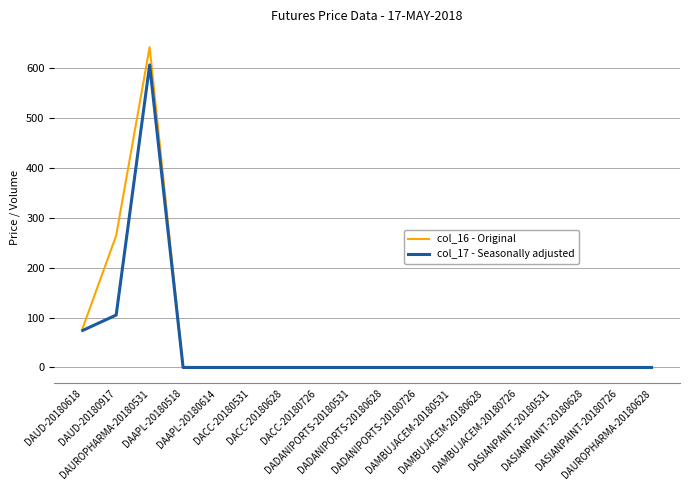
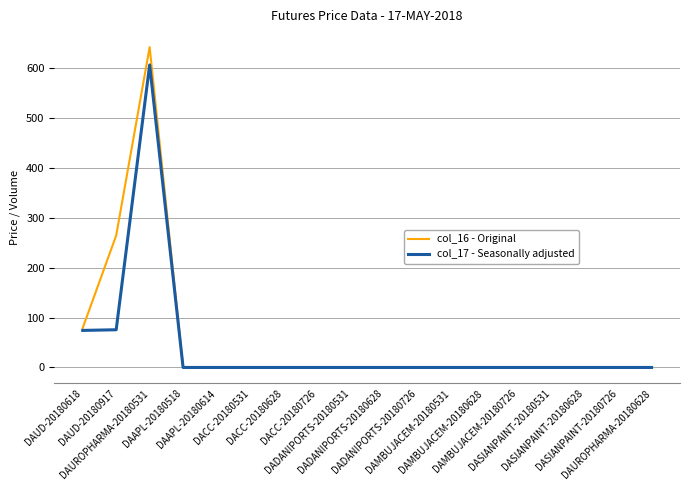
  {
    "col_16 - Original": {
      "DAUD-20180917": 260,
      "DAUROPHARMA-20180531": 640
    },
    "col_17 - Seasonally adjusted": {
-     "DAUD-20180917": 100,
+     "DAUD-20180917": 80,
      "DAUROPHARMA-20180531": 610
    }
  }
